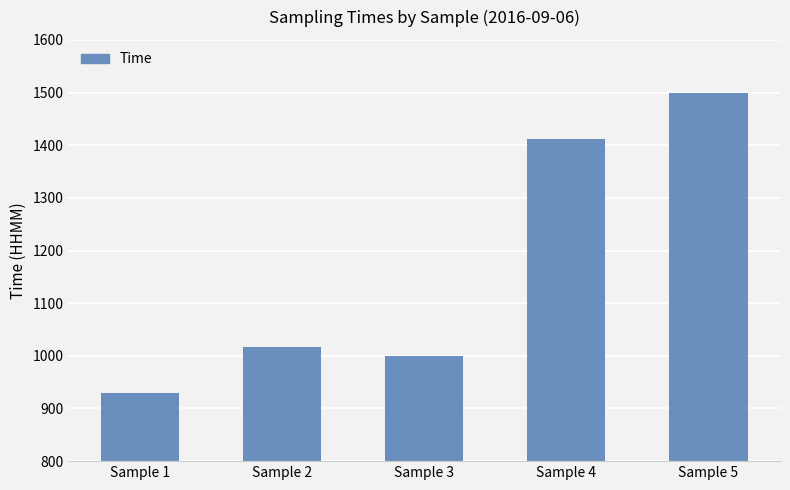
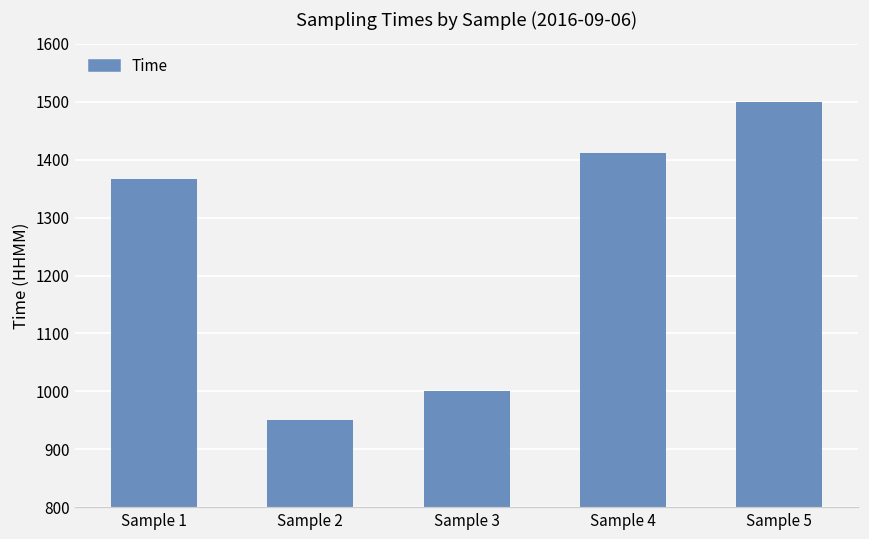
  {
-   "Sample 1": 930,
-   "Sample 2": 1020,
+   "Sample 1": 1370,
+   "Sample 2": 950,
    "Sample 3": 1000,
    "Sample 4": 1410,
    "Sample 5": 1500
  }
